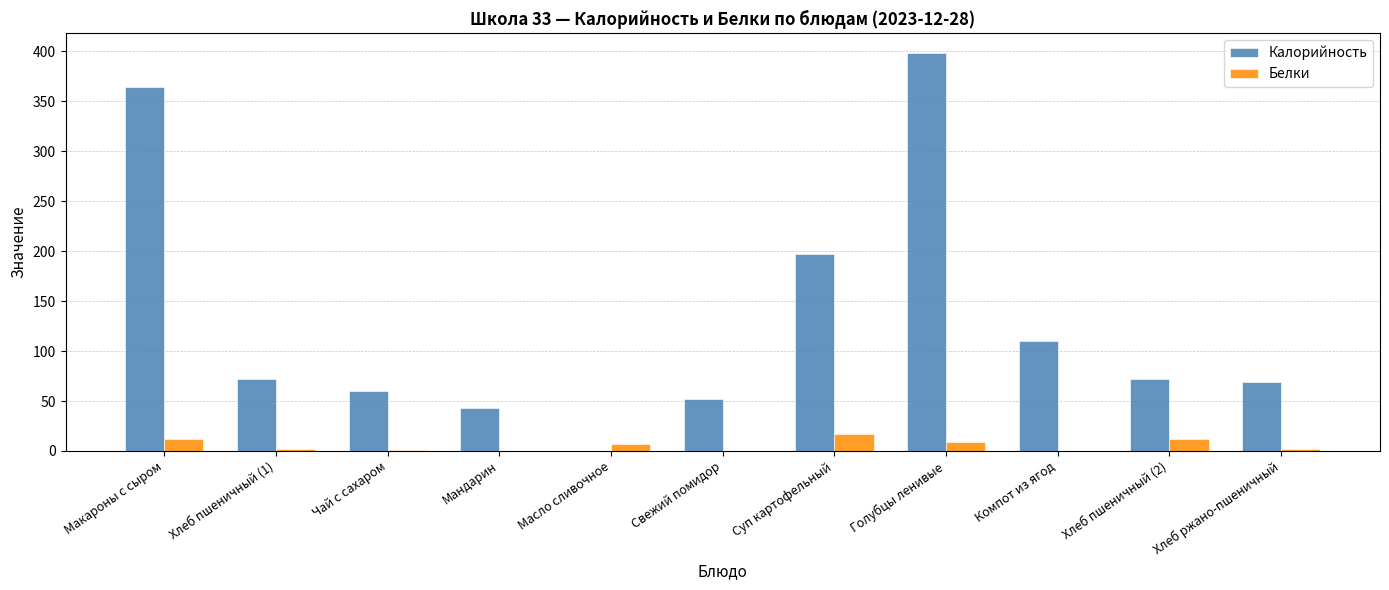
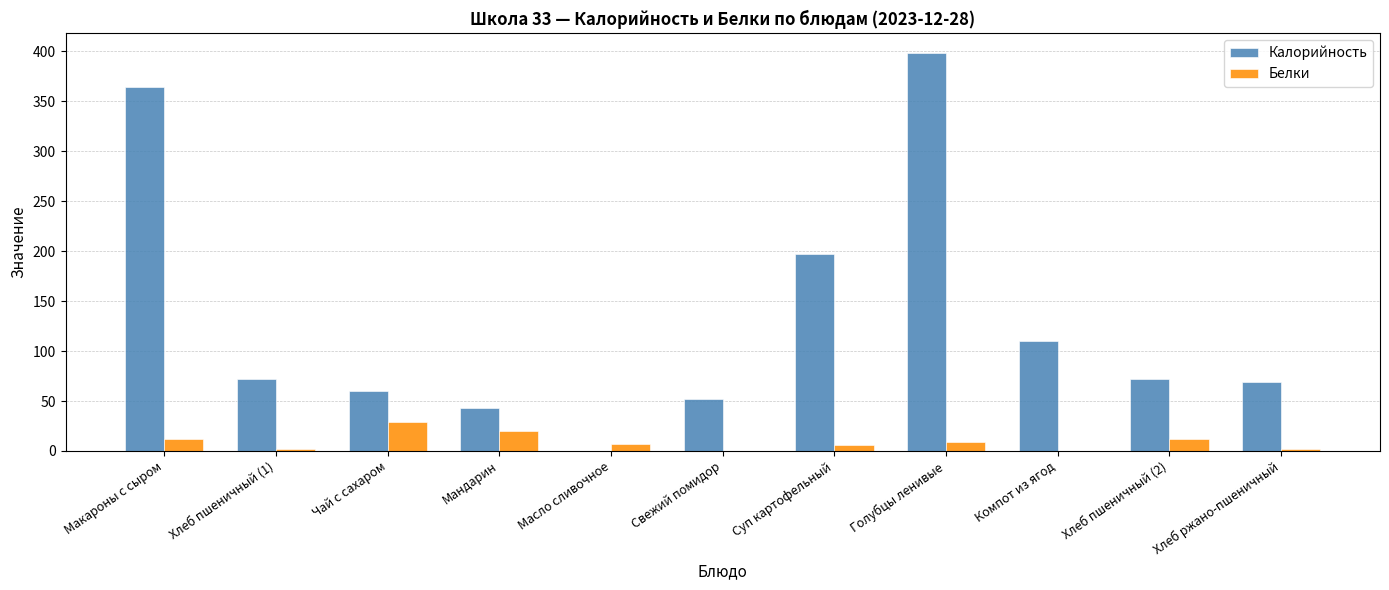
  {
    "Калорийность": {
      "Макароны с сыром": 360,
      "Хлеб пшеничный (1)": 70,
      "Чай с сахаром": 60,
      "Мандарин": 40,
      "Свежий помидор": 50,
      "Суп картофельный": 200,
      "Голубцы ленивые": 400,
      "Компот из ягод": 110,
      "Хлеб пшеничный (2)": 70,
      "Хлеб ржано-пшеничный": 70
    },
    "Белки": {
      "Макароны с сыром": 10,
-     "Чай с сахаром": 0,
-     "Мандарин": 0,
+     "Чай с сахаром": 30,
+     "Мандарин": 20,
      "Масло сливочное": 10,
      "Свежий помидор": 0,
-     "Суп картофельный": 20,
+     "Суп картофельный": 10,
      "Голубцы ленивые": 10,
      "Компот из ягод": 0,
      "Хлеб пшеничный (2)": 10
    }
  }
